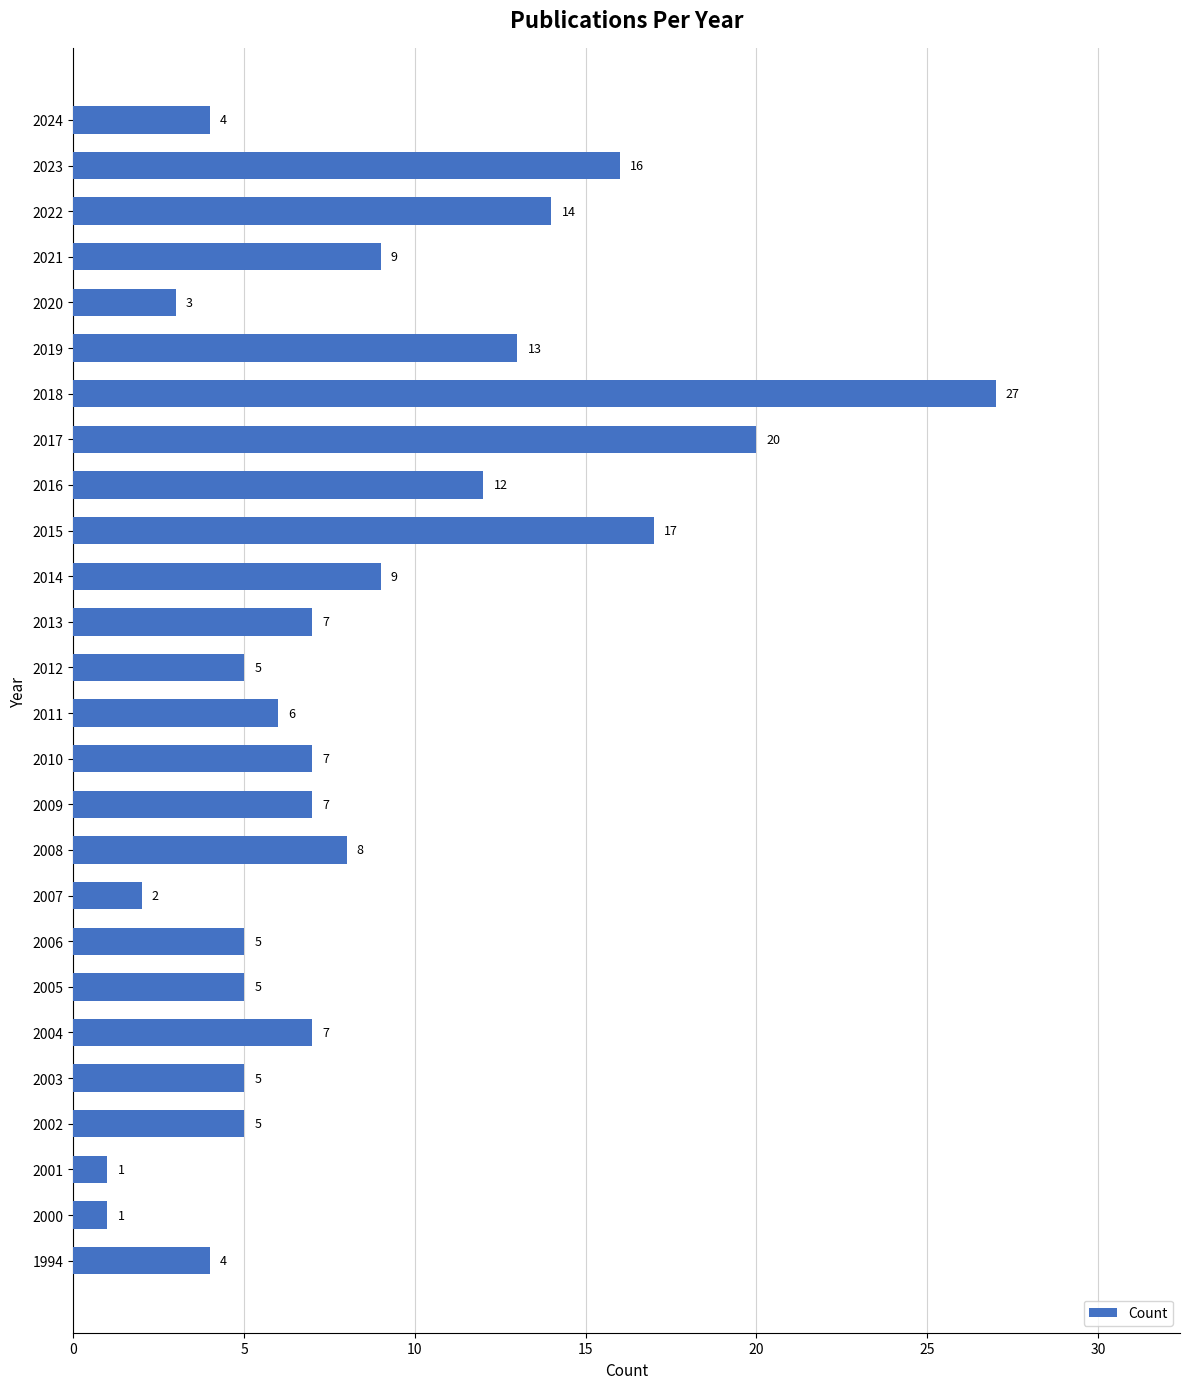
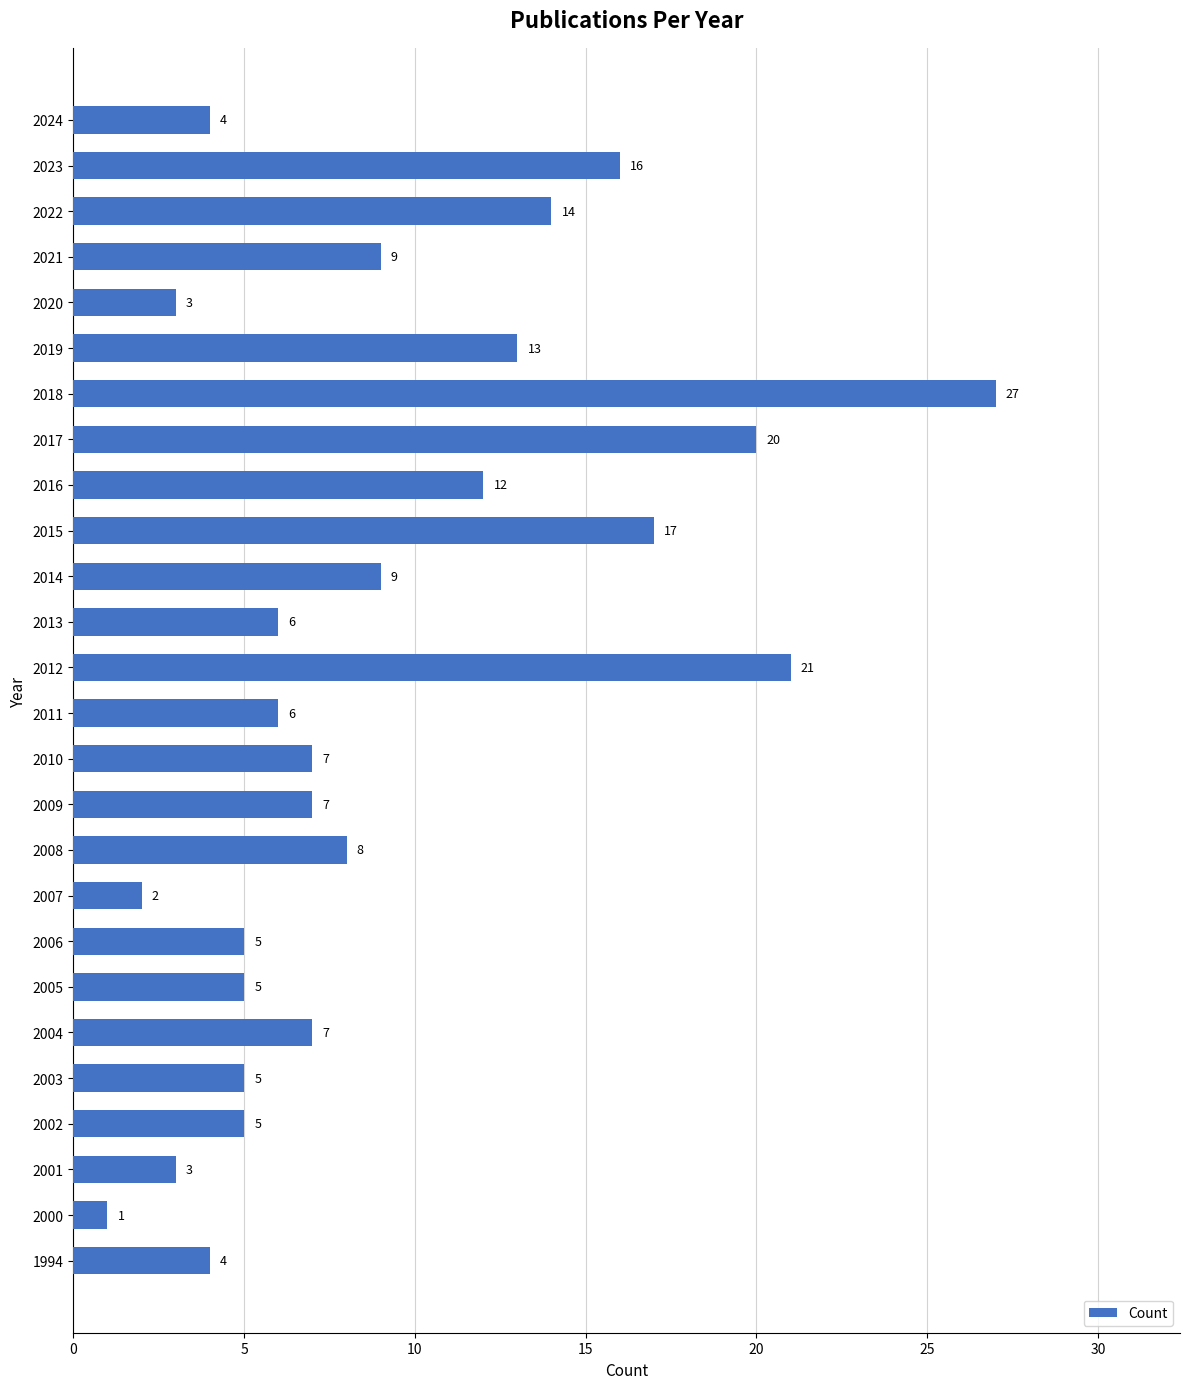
  {
    "2024": 4,
    "2023": 16,
    "2022": 14,
    "2021": 9,
    "2020": 3,
    "2019": 13,
    "2018": 27,
    "2017": 20,
    "2016": 12,
    "2015": 17,
    "2014": 9,
-   "2013": 7,
-   "2012": 5,
+   "2013": 6,
+   "2012": 21,
    "2011": 6,
    "2010": 7,
    "2009": 7,
    "2008": 8,
    "2007": 2,
    "2006": 5,
    "2005": 5,
    "2004": 7,
    "2003": 5,
    "2002": 5,
-   "2001": 1,
+   "2001": 3,
    "2000": 1,
    "1994": 4
  }
